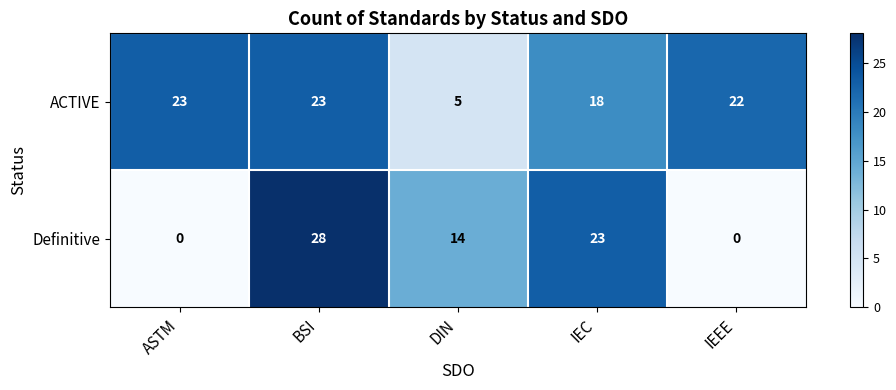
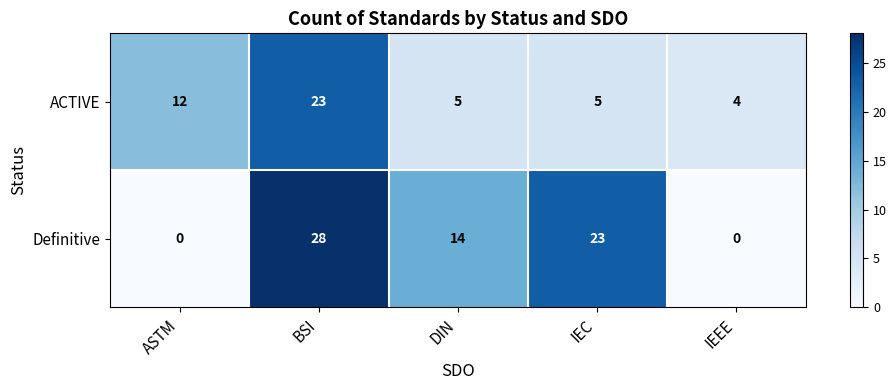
  {
    "ACTIVE": {
-     "ASTM": 23,
+     "ASTM": 12,
      "BSI": 23,
      "DIN": 5,
-     "IEC": 18,
-     "IEEE": 22
+     "IEC": 5,
+     "IEEE": 4
    },
    "Definitive": {
      "ASTM": 0,
      "BSI": 28,
      "DIN": 14,
      "IEC": 23,
      "IEEE": 0
    }
  }
